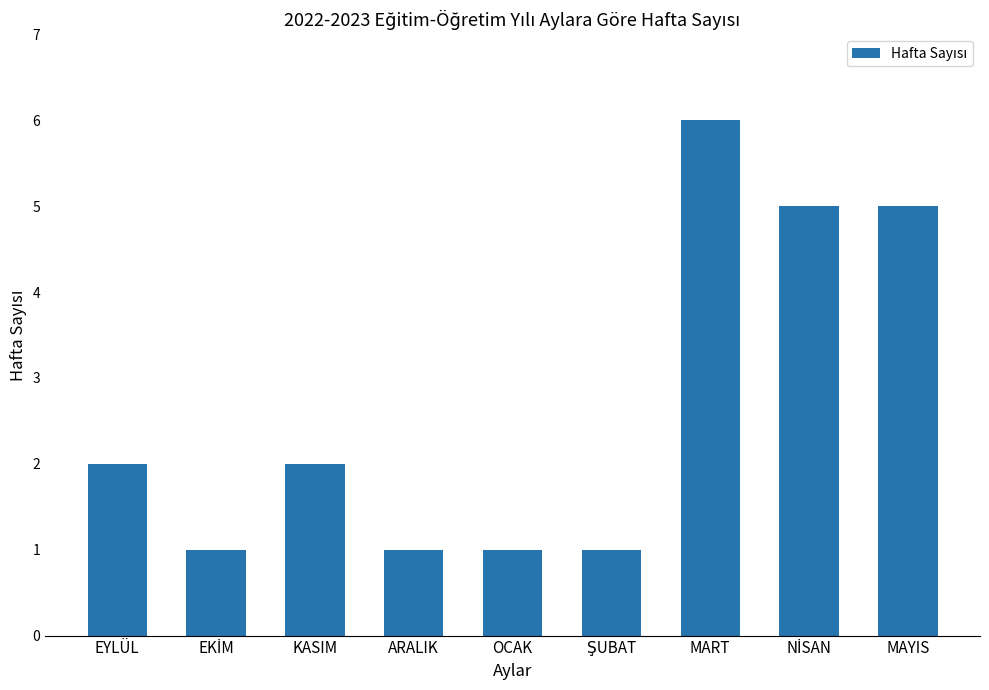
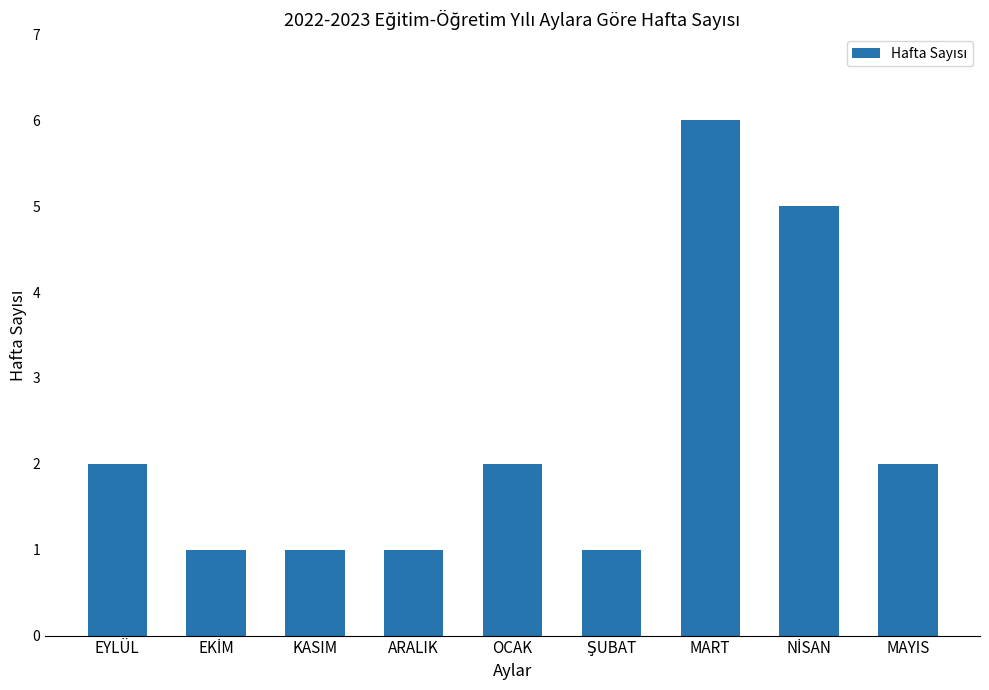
  {
    "EYLÜL": 2,
    "EKİM": 1,
-   "KASIM": 2,
+   "KASIM": 1,
    "ARALIK": 1,
-   "OCAK": 1,
+   "OCAK": 2,
    "ŞUBAT": 1,
    "MART": 6,
    "NİSAN": 5,
-   "MAYIS": 5
+   "MAYIS": 2
  }
